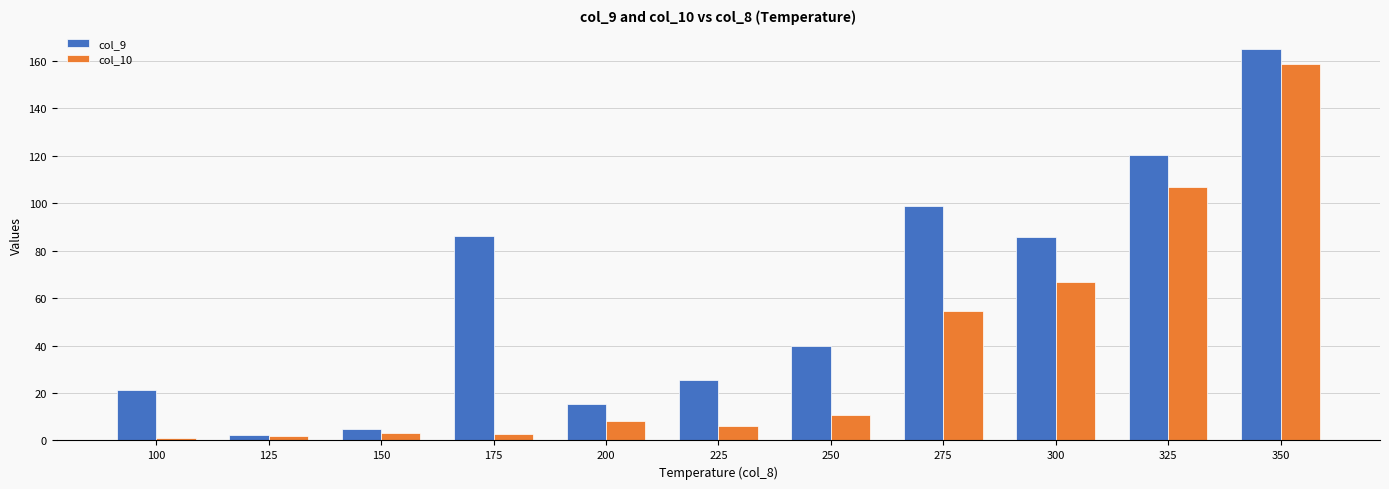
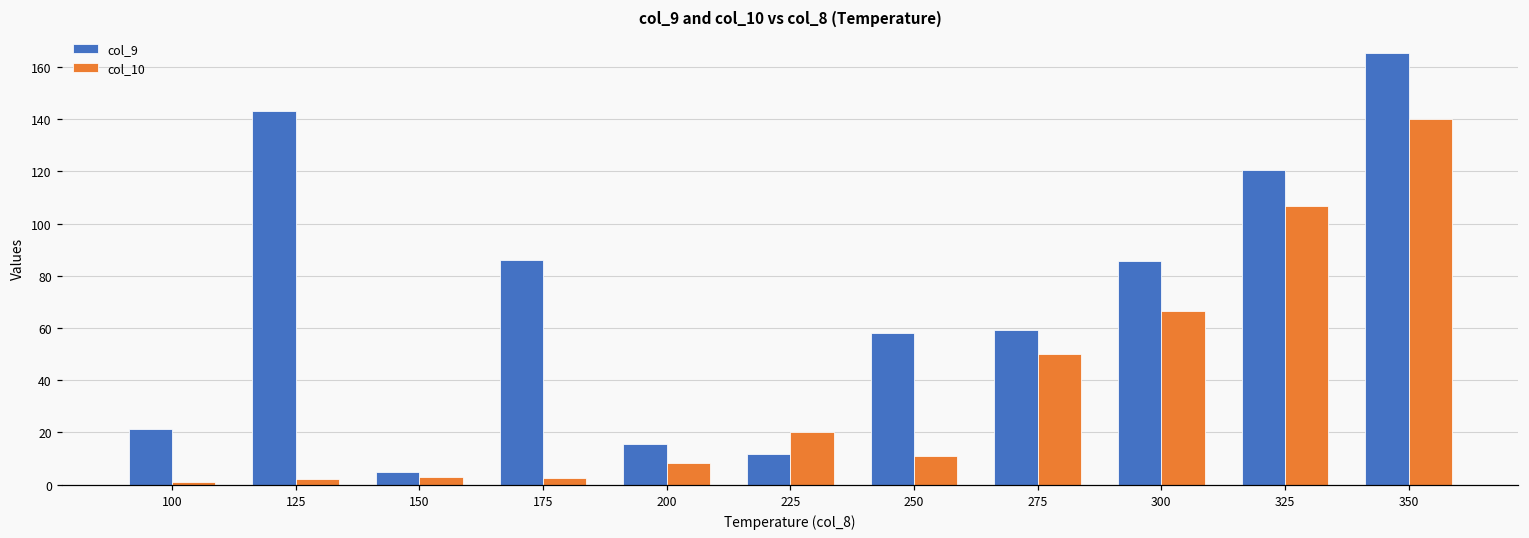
  {
    "col_9": {
      "100": 21,
-     "125": 2,
+     "125": 143,
      "150": 5,
      "175": 86,
      "200": 16,
-     "225": 25,
-     "250": 40,
-     "275": 99,
+     "225": 12,
+     "250": 58,
+     "275": 59,
      "300": 86,
      "325": 120,
      "350": 165
    },
    "col_10": {
      "125": 2,
      "150": 3,
      "175": 3,
      "200": 8,
-     "225": 6,
+     "225": 20,
      "250": 11,
-     "275": 55,
+     "275": 50,
      "300": 67,
      "325": 107,
-     "350": 159
+     "350": 140
    }
  }
